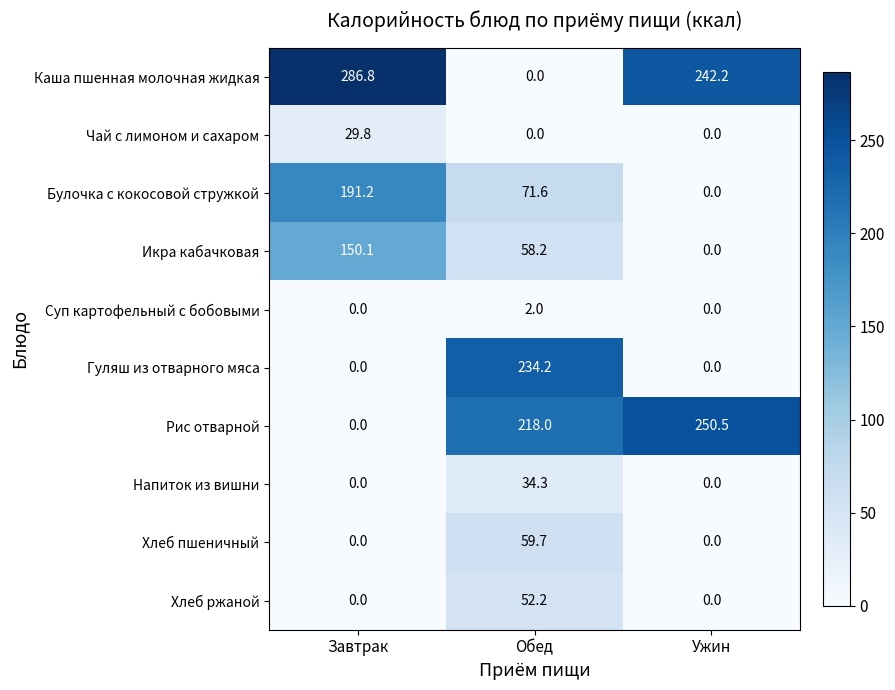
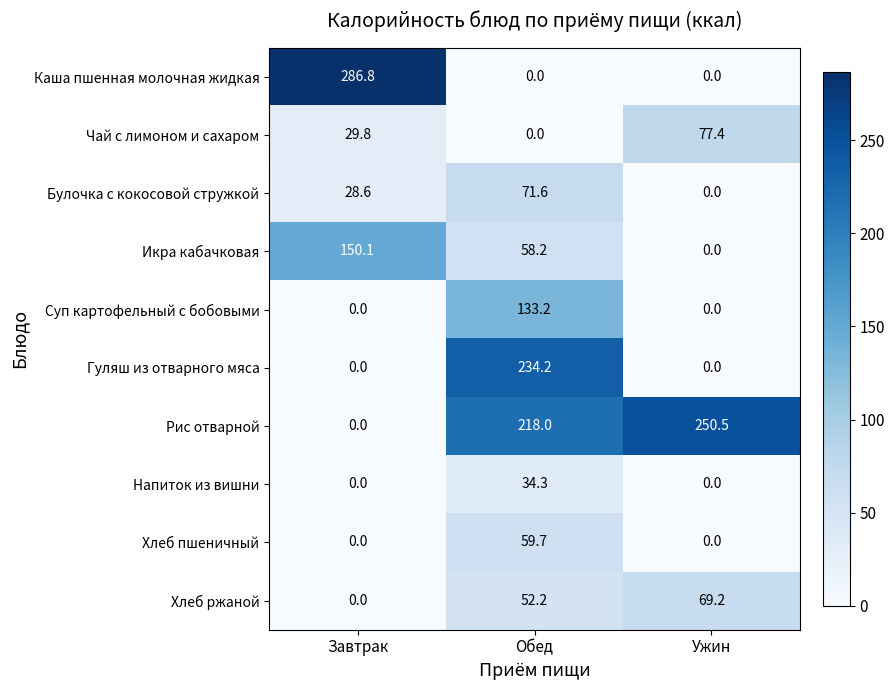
  {
    "Каша пшенная молочная жидкая": {
      "Завтрак": 286.8,
      "Обед": 0.0,
-     "Ужин": 242.2
+     "Ужин": 0.0
    },
    "Чай с лимоном и сахаром": {
      "Завтрак": 29.8,
      "Обед": 0.0,
-     "Ужин": 0.0
+     "Ужин": 77.4
    },
    "Булочка с кокосовой стружкой": {
-     "Завтрак": 191.2,
+     "Завтрак": 28.6,
      "Обед": 71.6,
      "Ужин": 0.0
    },
    "Икра кабачковая": {
      "Завтрак": 150.1,
      "Обед": 58.2,
      "Ужин": 0.0
    },
    "Суп картофельный с бобовыми": {
      "Завтрак": 0.0,
-     "Обед": 2.0,
+     "Обед": 133.2,
      "Ужин": 0.0
    },
    "Гуляш из отварного мяса": {
      "Завтрак": 0.0,
      "Обед": 234.2,
      "Ужин": 0.0
    },
    "Рис отварной": {
      "Завтрак": 0.0,
      "Обед": 218.0,
      "Ужин": 250.5
    },
    "Напиток из вишни": {
      "Завтрак": 0.0,
      "Обед": 34.3,
      "Ужин": 0.0
    },
    "Хлеб пшеничный": {
      "Завтрак": 0.0,
      "Обед": 59.7,
      "Ужин": 0.0
    },
    "Хлеб ржаной": {
      "Завтрак": 0.0,
      "Обед": 52.2,
-     "Ужин": 0.0
+     "Ужин": 69.2
    }
  }
